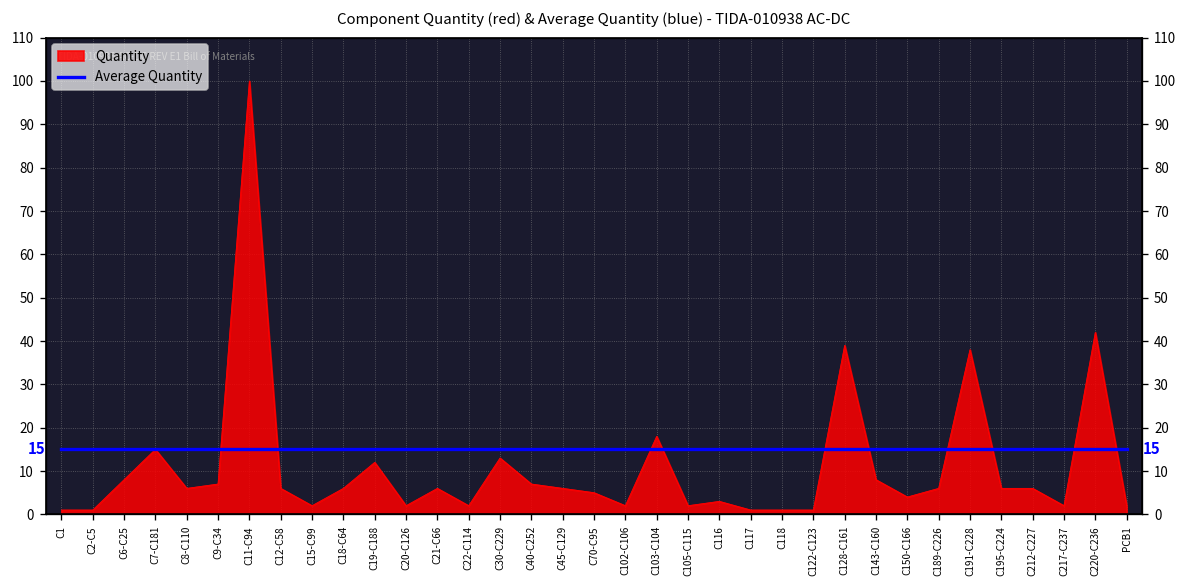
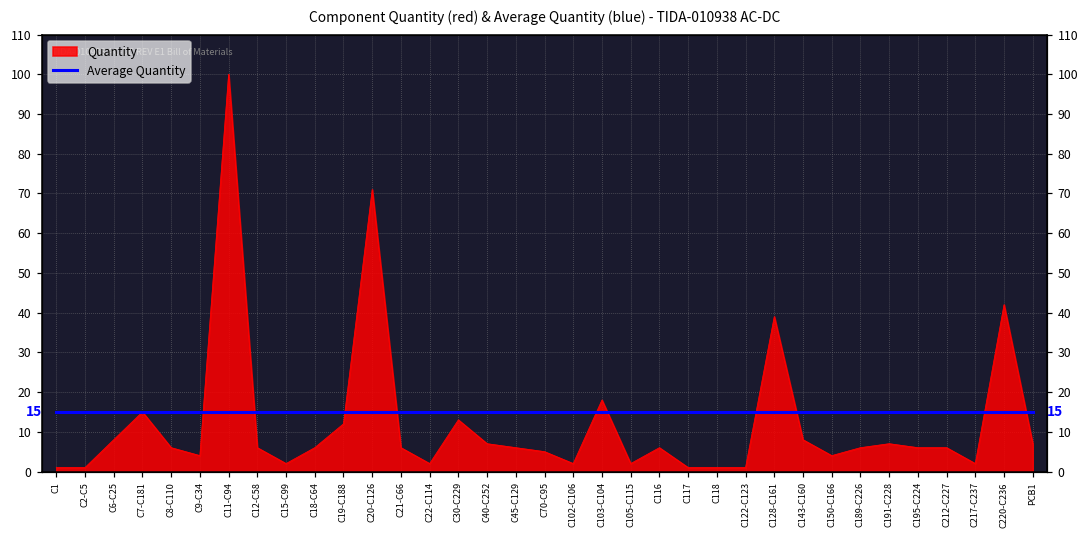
  {
    "Quantity": {
      "C1": 1,
      "C2-C5": 1,
      "C6-C25": 8,
      "C8-C110": 6,
-     "C9-C34": 7,
+     "C9-C34": 4,
      "C11-C94": 100,
      "C12-C58": 6,
      "C15-C99": 2,
      "C18-C64": 6,
      "C19-C188": 12,
-     "C20-C126": 2,
+     "C20-C126": 71,
      "C21-C66": 6,
      "C22-C114": 2,
      "C30-C229": 13,
      "C40-C252": 7,
      "C45-C129": 6,
      "C70-C95": 5,
      "C102-C106": 2,
      "C103-C104": 18,
      "C105-C115": 2,
-     "C116": 3,
+     "C116": 6,
      "C117": 1,
      "C118": 1,
      "C122-C123": 1,
      "C128-C161": 39,
      "C143-C160": 8,
      "C150-C166": 4,
      "C189-C226": 6,
-     "C191-C228": 38,
+     "C191-C228": 7,
      "C195-C224": 6,
      "C212-C227": 6,
      "C217-C237": 2,
      "C220-C236": 42,
-     "PCB1": 2
+     "PCB1": 7
    },
    "Average Quantity": {
      "C1": 15,
      "PCB1": 15
    }
  }
